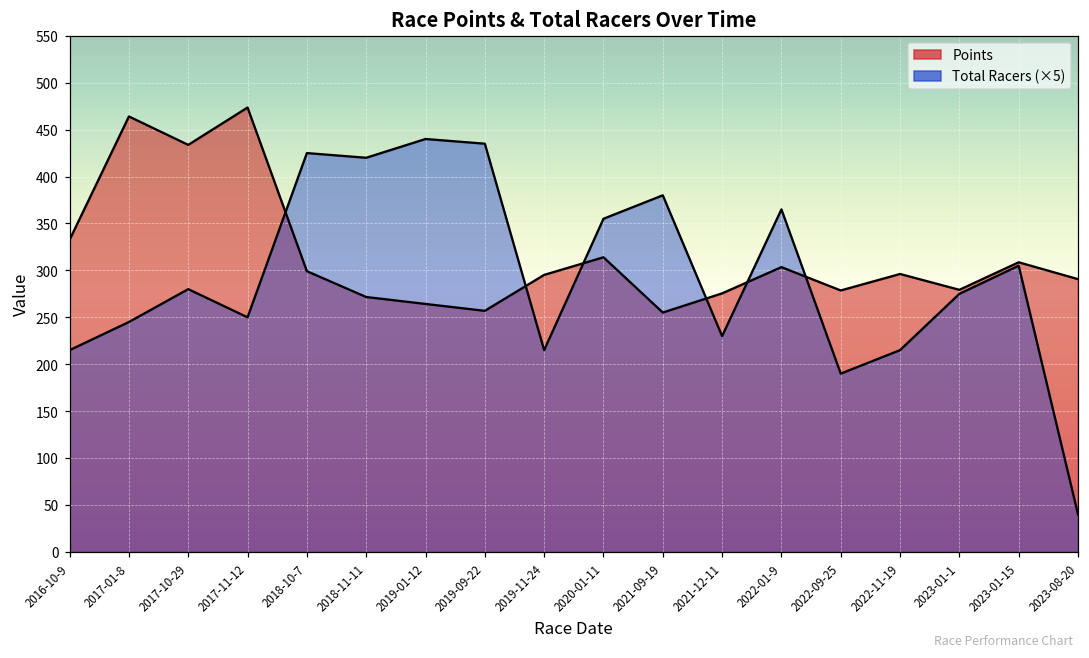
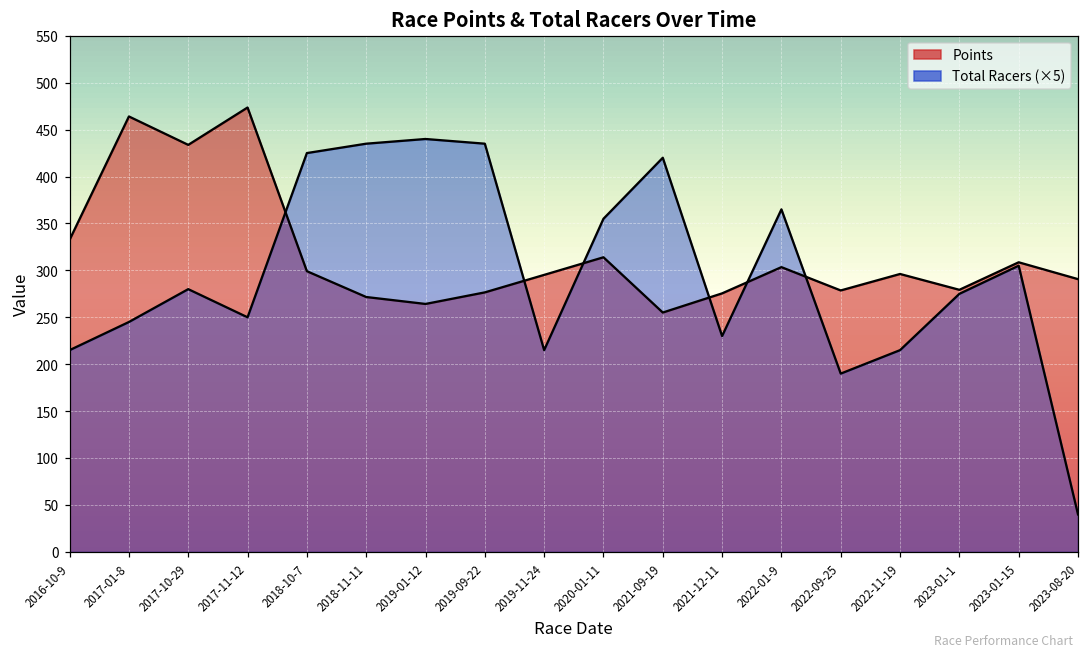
  {
    "Points": {
      "2016-10-9": 330,
      "2017-01-8": 460,
      "2017-10-29": 430,
      "2017-11-12": 470,
      "2018-10-7": 300,
      "2018-11-11": 270,
      "2019-01-12": 260,
-     "2019-09-22": 260,
+     "2019-09-22": 280,
      "2019-11-24": 300,
      "2020-01-11": 310,
      "2021-09-19": 260,
      "2021-12-11": 280,
      "2022-01-9": 300,
      "2022-09-25": 280,
      "2022-11-19": 300,
      "2023-01-1": 280,
      "2023-01-15": 310,
      "2023-08-20": 290
    },
    "Total Racers (×5)": {
      "2016-10-9": 220,
      "2017-01-8": 250,
      "2017-10-29": 280,
      "2017-11-12": 250,
      "2018-10-7": 430,
-     "2018-11-11": 420,
+     "2018-11-11": 440,
      "2019-01-12": 440,
      "2019-09-22": 440,
      "2019-11-24": 220,
      "2020-01-11": 360,
-     "2021-09-19": 380,
+     "2021-09-19": 420,
      "2021-12-11": 230,
      "2022-01-9": 370,
      "2022-09-25": 190,
      "2022-11-19": 220,
      "2023-01-1": 280,
      "2023-01-15": 310,
      "2023-08-20": 40
    }
  }
